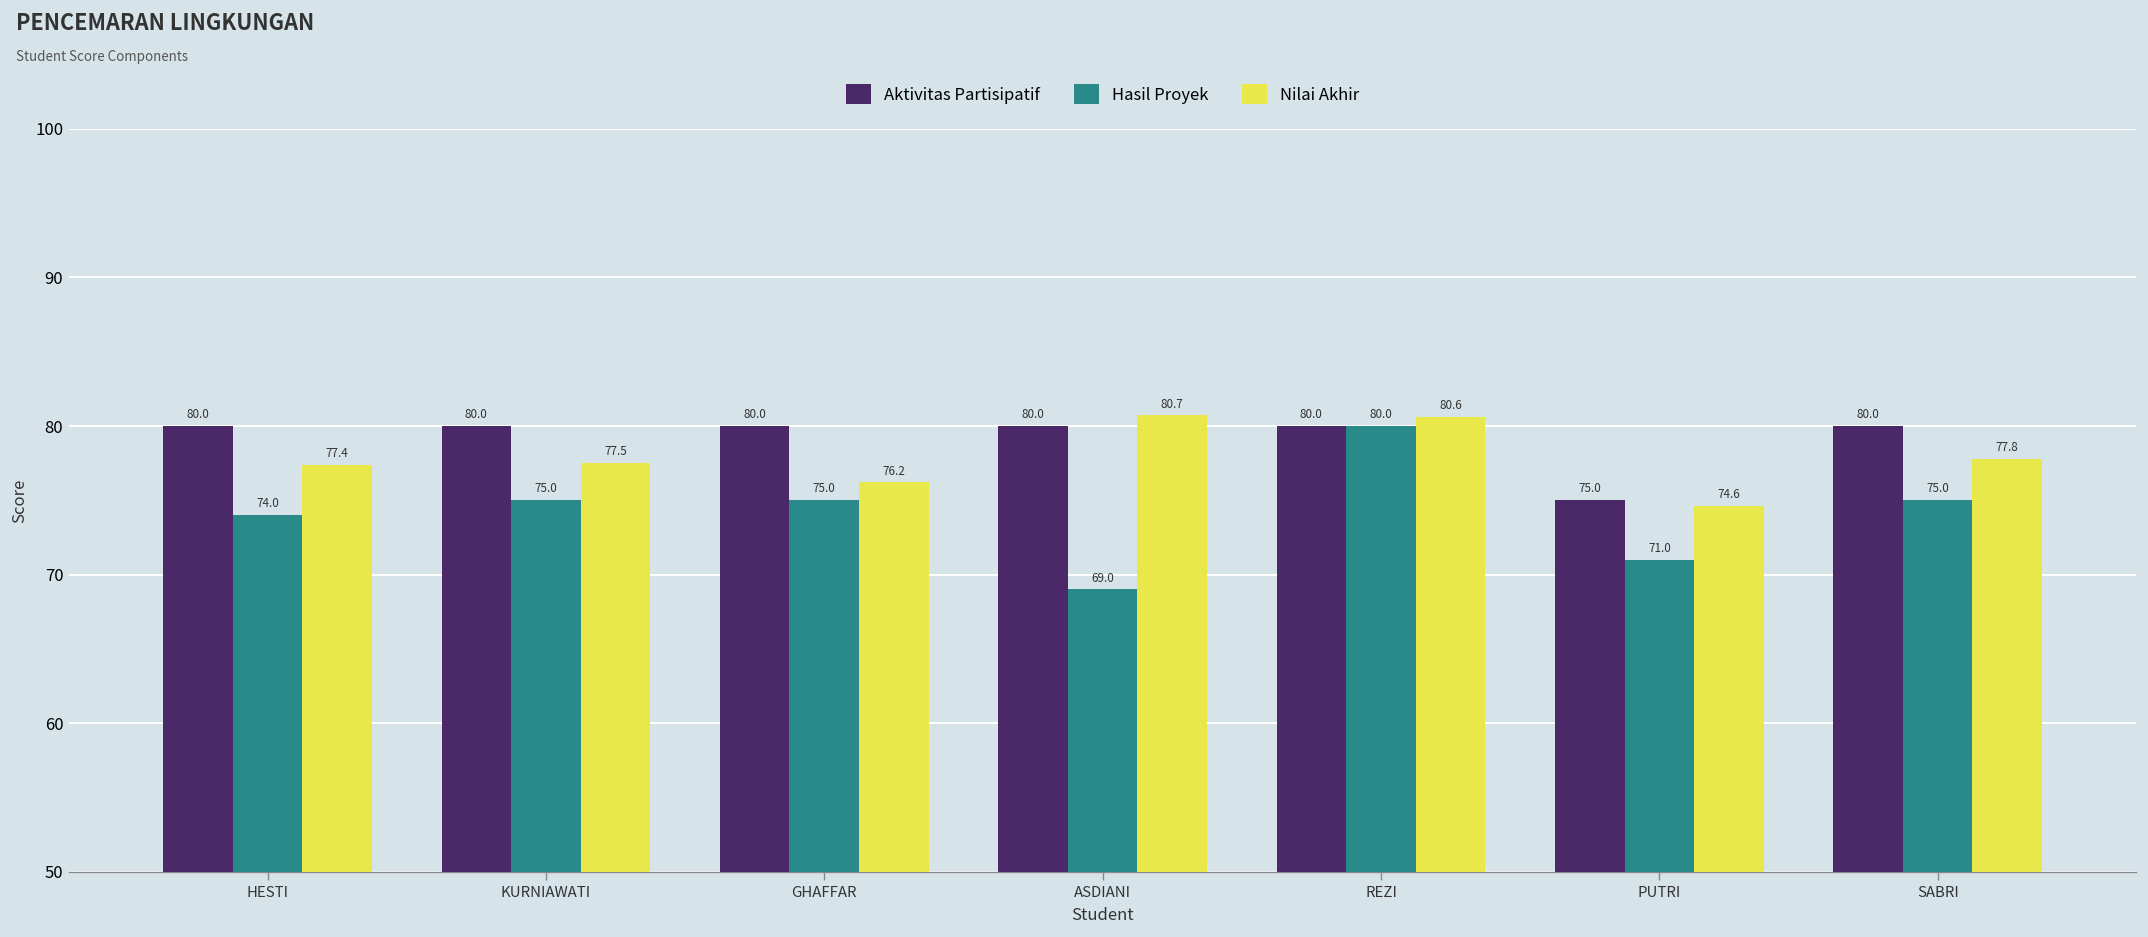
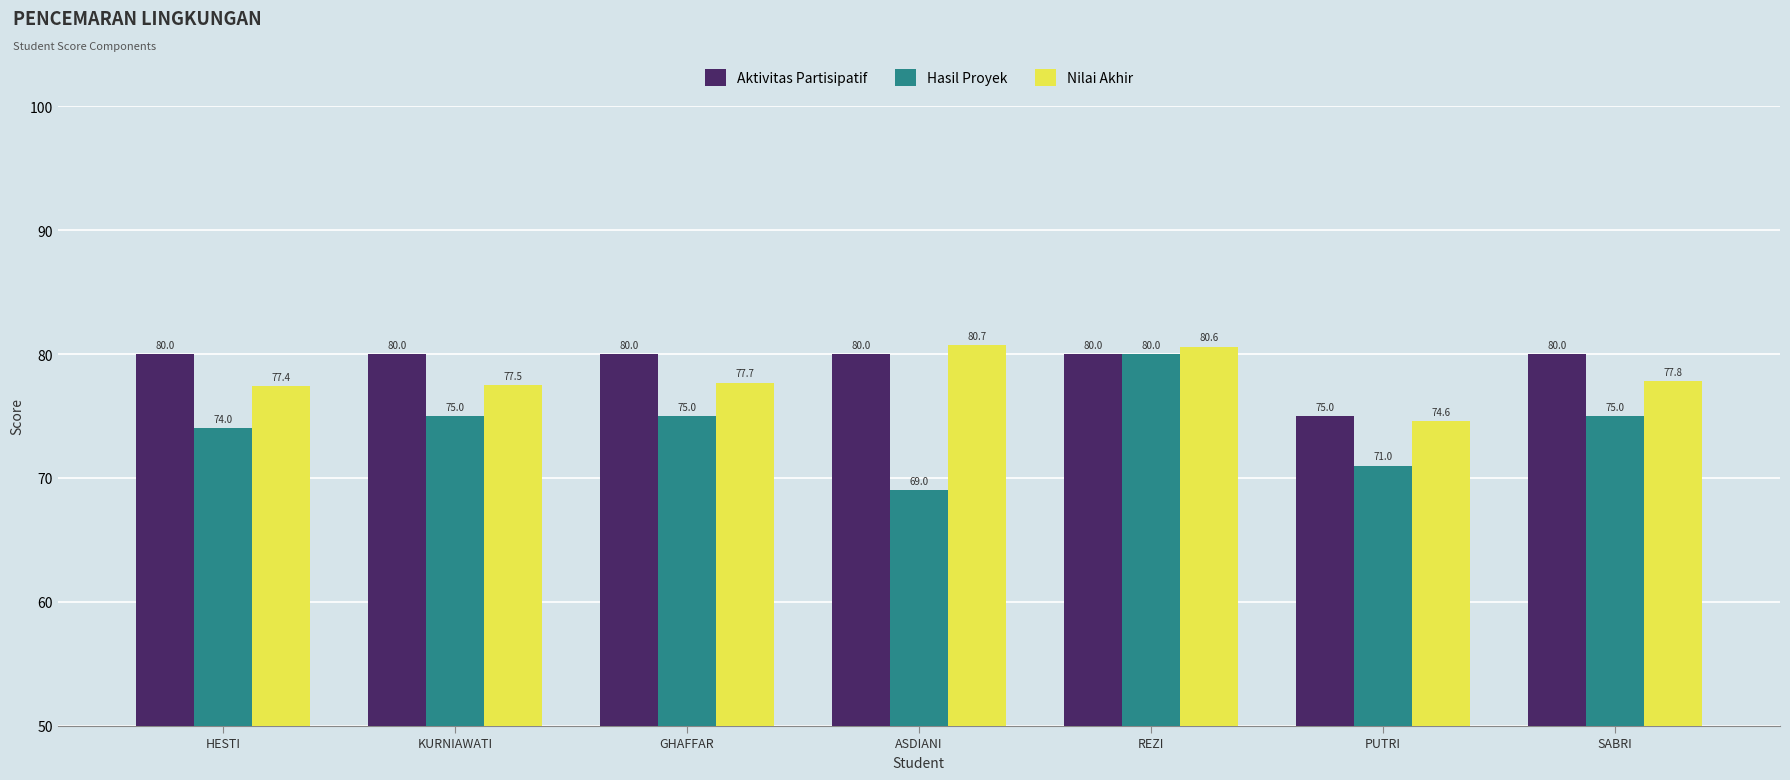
  {
    "Aktivitas Partisipatif": {
      "HESTI": 80.0,
      "KURNIAWATI": 80.0,
      "GHAFFAR": 80.0,
      "ASDIANI": 80.0,
      "REZI": 80.0,
      "PUTRI": 75.0,
      "SABRI": 80.0
    },
    "Hasil Proyek": {
      "HESTI": 74.0,
      "KURNIAWATI": 75.0,
      "GHAFFAR": 75.0,
      "ASDIANI": 69.0,
      "REZI": 80.0,
      "PUTRI": 71.0,
      "SABRI": 75.0
    },
    "Nilai Akhir": {
      "HESTI": 77.4,
      "KURNIAWATI": 77.5,
-     "GHAFFAR": 76.2,
+     "GHAFFAR": 77.7,
      "ASDIANI": 80.7,
      "REZI": 80.6,
      "PUTRI": 74.6,
      "SABRI": 77.8
    }
  }
